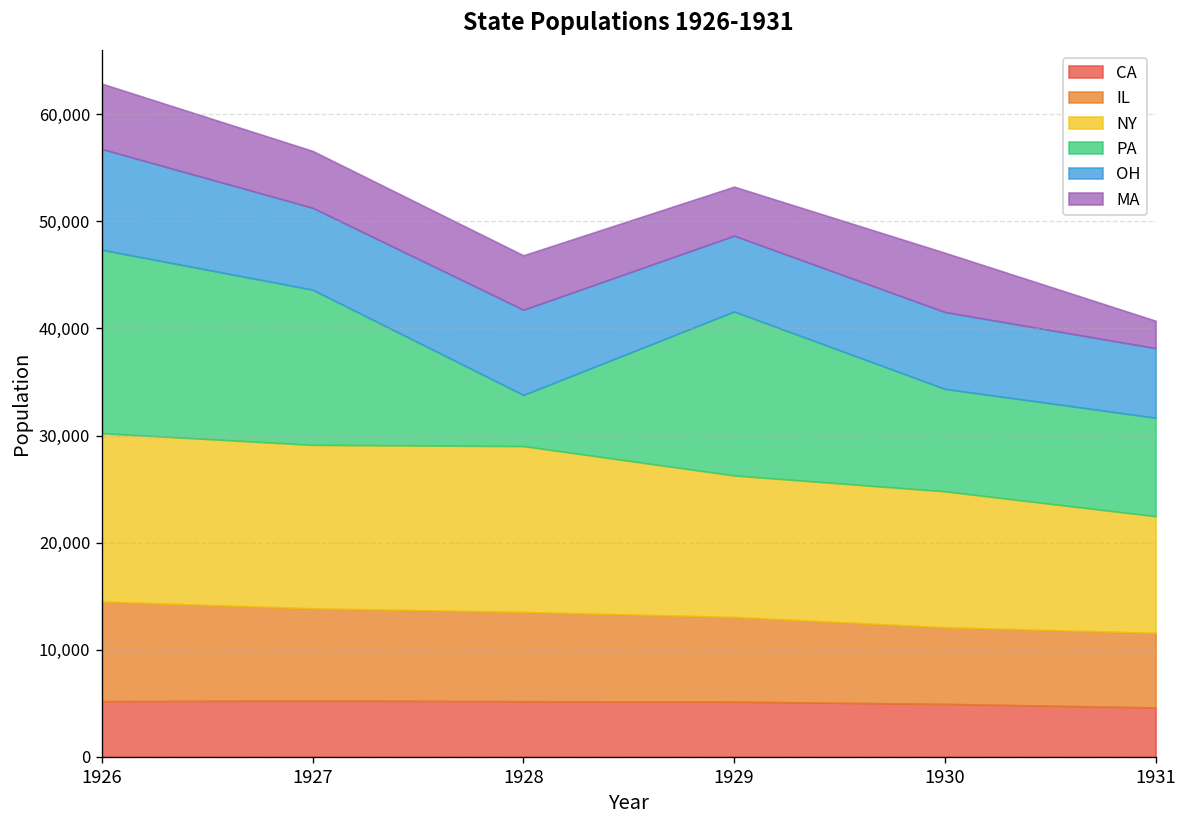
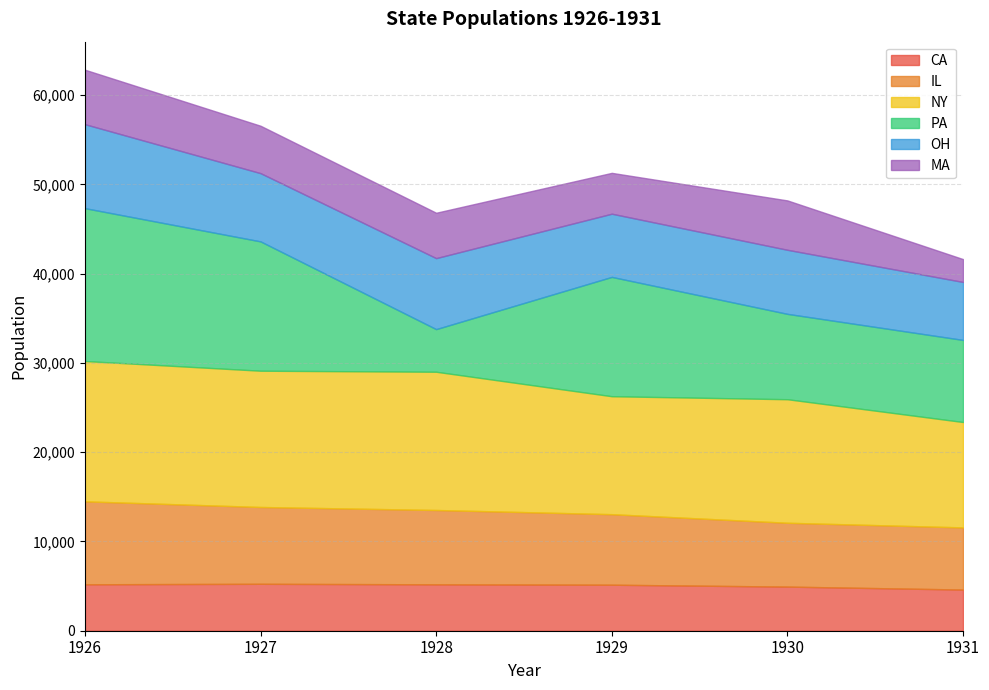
  {
    "NY": {
      "1926": "16,000",
      "1927": "15,000",
      "1928": "15,000",
      "1929": "13,000",
-     "1930": "13,000",
-     "1931": "11,000"
+     "1930": "14,000",
+     "1931": "12,000"
    },
    "PA": {
      "1926": "17,000",
      "1927": "14,000",
      "1928": "5,000",
-     "1929": "15,000",
+     "1929": "13,000",
      "1930": "10,000",
      "1931": "9,000"
    },
    "OH": {
      "1926": "9,000",
      "1927": "8,000",
      "1928": "8,000",
      "1929": "7,000",
      "1930": "7,000",
      "1931": "6,000"
    },
    "MA": {
      "1926": "6,000",
      "1927": "5,000",
      "1928": "5,000",
      "1929": "5,000",
      "1930": "6,000",
      "1931": "3,000"
    }
  }
